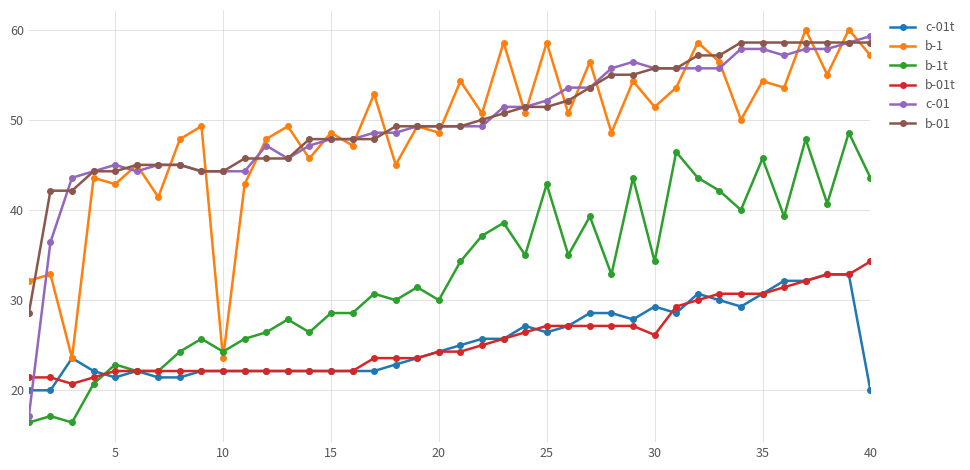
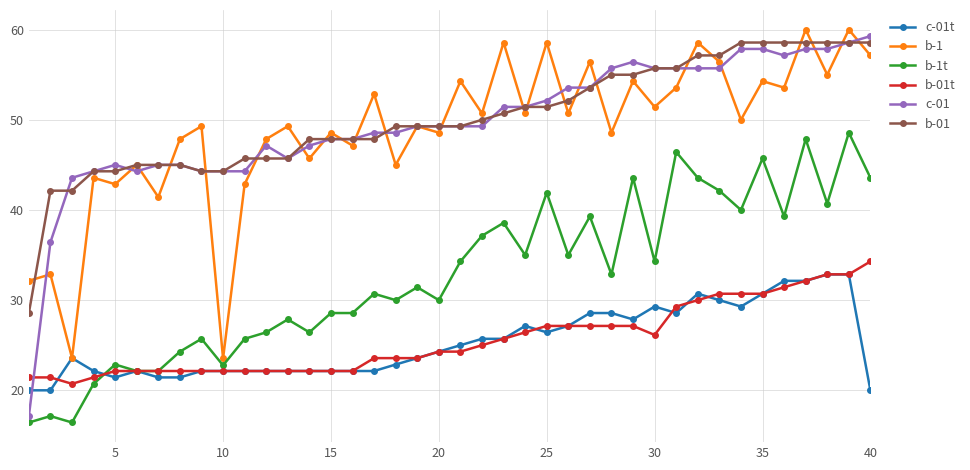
  {
    "c-01t": {
      "5": 21,
      "25": 26,
      "30": 29,
      "40": 20
    },
    "b-1": {
      "5": 43,
      "10": 24,
      "15": 49,
      "20": 49,
      "25": 59,
      "30": 51,
      "35": 54,
      "40": 57
    },
    "b-1t": {
      "5": 23,
-     "10": 24,
+     "10": 23,
      "15": 29,
      "20": 30,
-     "25": 43,
+     "25": 42,
      "30": 34,
      "35": 46,
      "40": 44
    },
    "b-01t": {
      "5": 22,
      "25": 27,
      "30": 26,
      "40": 34
    },
    "c-01": {
      "5": 45,
      "25": 52,
      "35": 58,
      "40": 59
    },
    "b-01": {
      "5": 44,
      "25": 51,
      "35": 59,
      "40": 59
    }
  }
